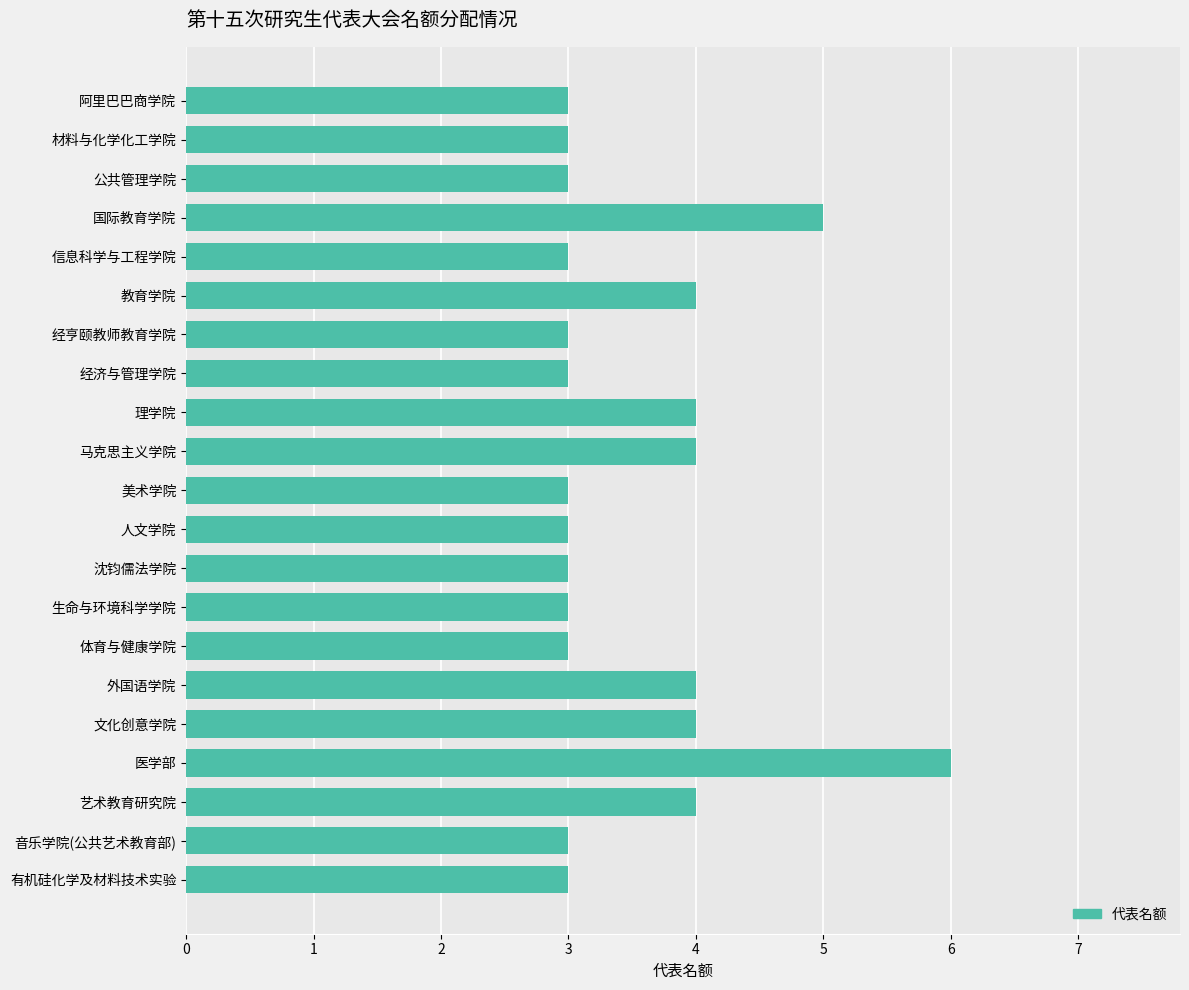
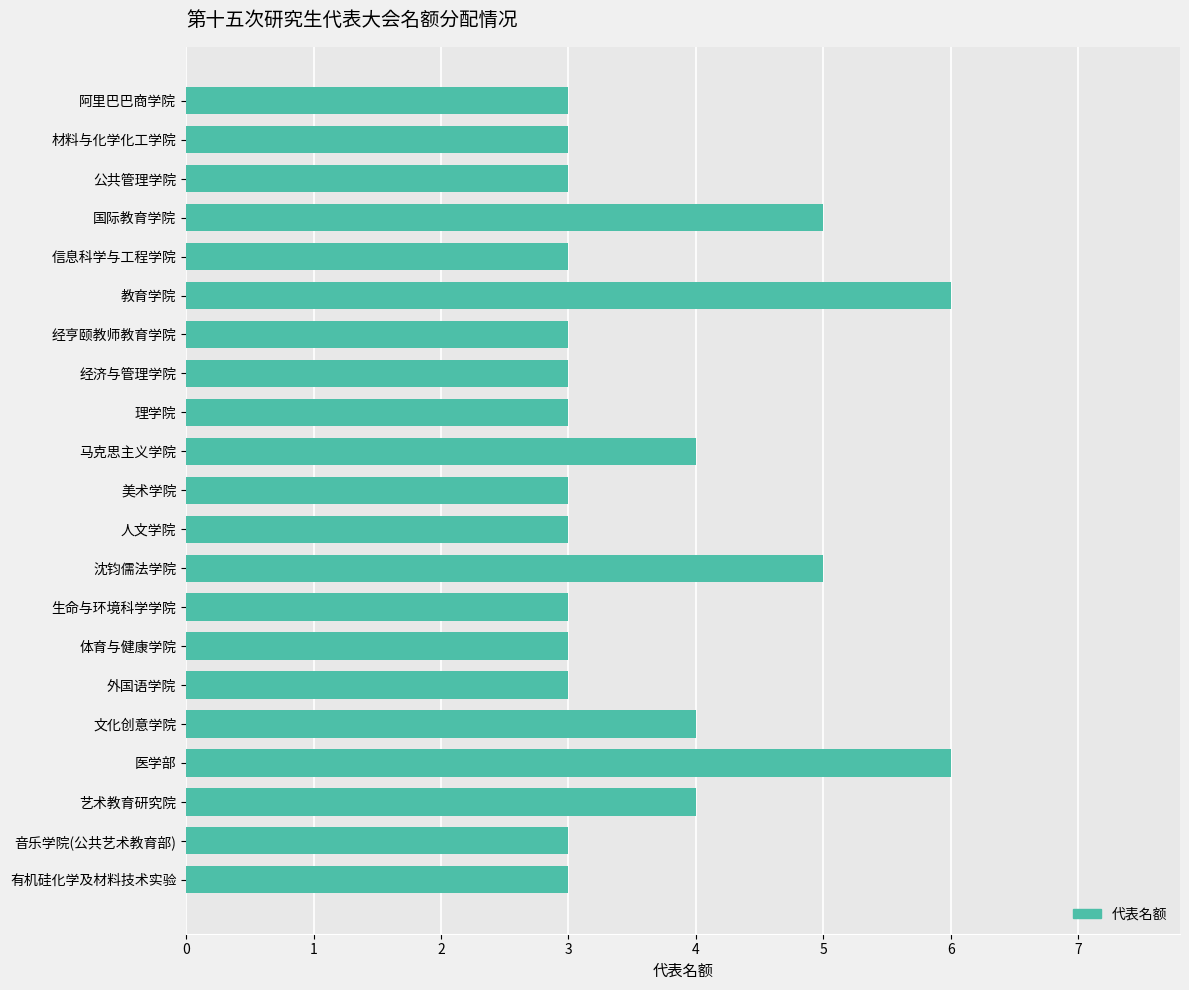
  {
    "阿里巴巴商学院": 3,
    "材料与化学化工学院": 3,
    "公共管理学院": 3,
    "国际教育学院": 5,
    "信息科学与工程学院": 3,
-   "教育学院": 4,
+   "教育学院": 6,
    "经亨颐教师教育学院": 3,
    "经济与管理学院": 3,
-   "理学院": 4,
+   "理学院": 3,
    "马克思主义学院": 4,
    "美术学院": 3,
    "人文学院": 3,
-   "沈钧儒法学院": 3,
+   "沈钧儒法学院": 5,
    "生命与环境科学学院": 3,
    "体育与健康学院": 3,
-   "外国语学院": 4,
+   "外国语学院": 3,
    "文化创意学院": 4,
    "医学部": 6,
    "艺术教育研究院": 4,
    "音乐学院(公共艺术教育部)": 3,
    "有机硅化学及材料技术实验": 3
  }
